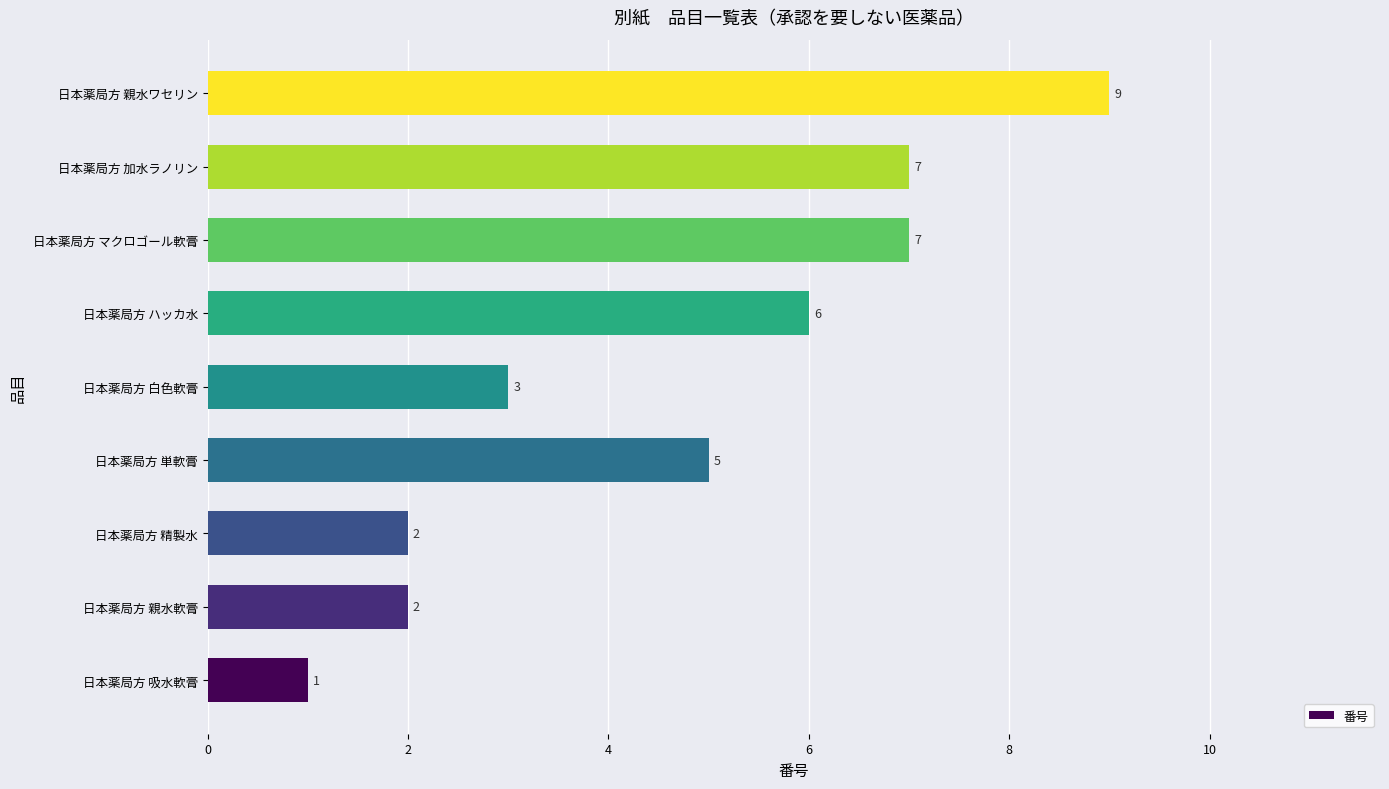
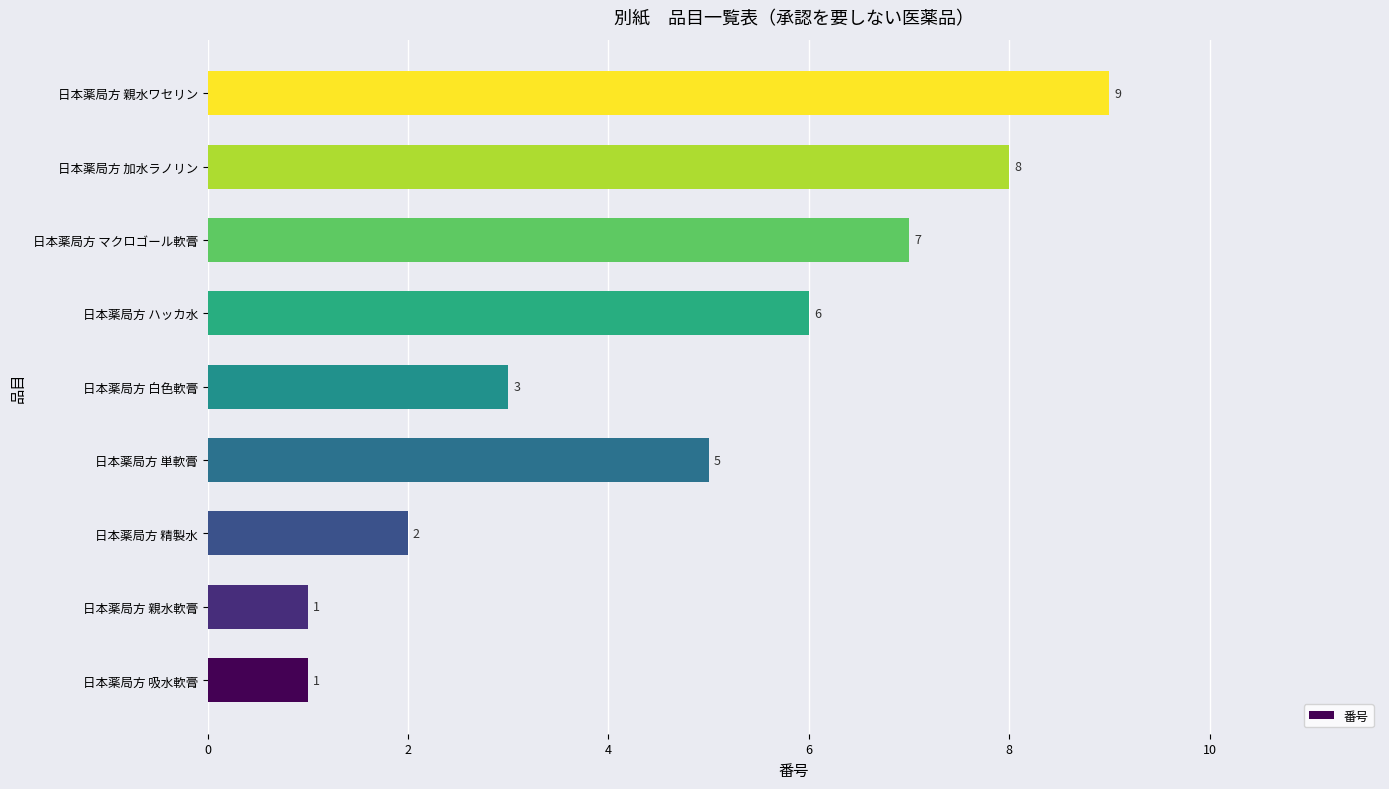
  {
    "日本薬局方 親水ワセリン": 9,
-   "日本薬局方 加水ラノリン": 7,
+   "日本薬局方 加水ラノリン": 8,
    "日本薬局方 マクロゴール軟膏": 7,
    "日本薬局方 ハッカ水": 6,
    "日本薬局方 白色軟膏": 3,
    "日本薬局方 単軟膏": 5,
    "日本薬局方 精製水": 2,
-   "日本薬局方 親水軟膏": 2,
+   "日本薬局方 親水軟膏": 1,
    "日本薬局方 吸水軟膏": 1
  }
